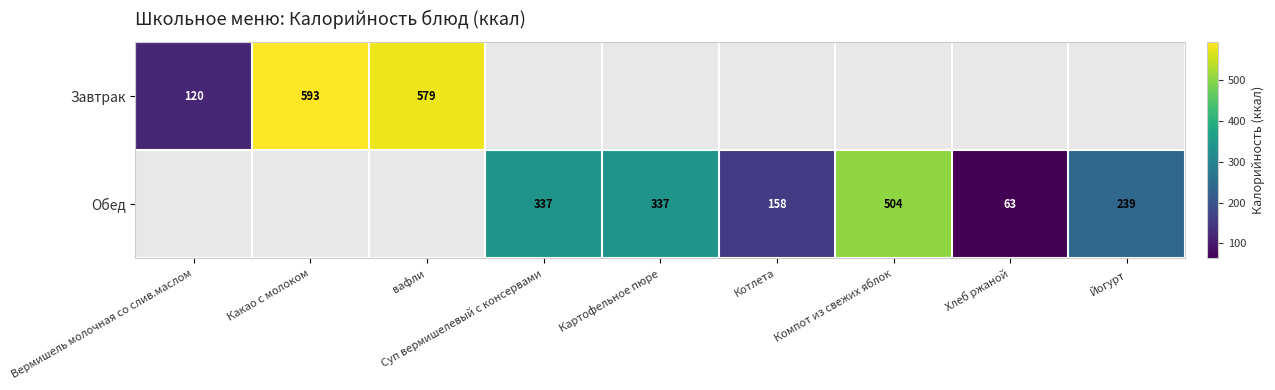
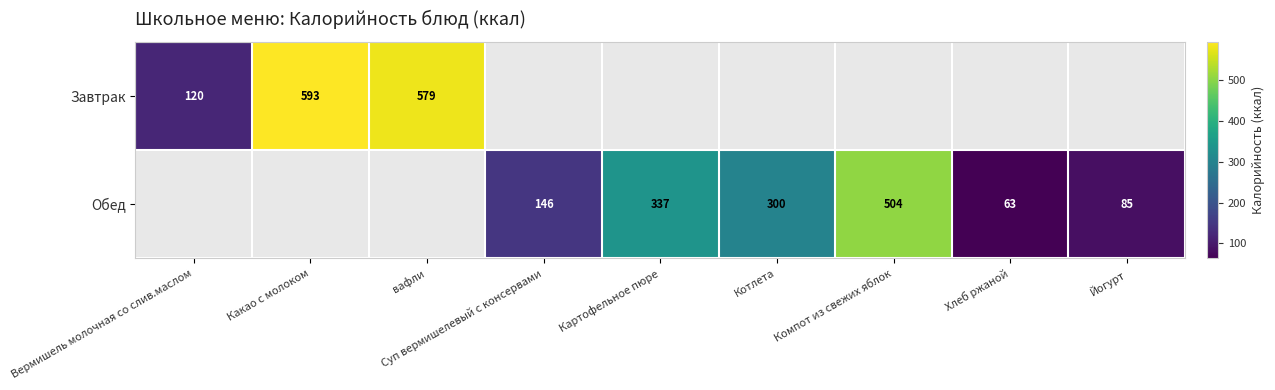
  {
    "Завтрак": {
      "Вермишель молочная со слив.маслом": 120,
      "Какао с молоком": 593,
      "вафли": 579
    },
    "Обед": {
-     "Суп вермишелевый с консервами": 337,
+     "Суп вермишелевый с консервами": 146,
      "Картофельное пюре": 337,
-     "Котлета": 158,
+     "Котлета": 300,
      "Компот из свежих яблок": 504,
      "Хлеб ржаной": 63,
-     "Йогурт": 239
+     "Йогурт": 85
    }
  }
